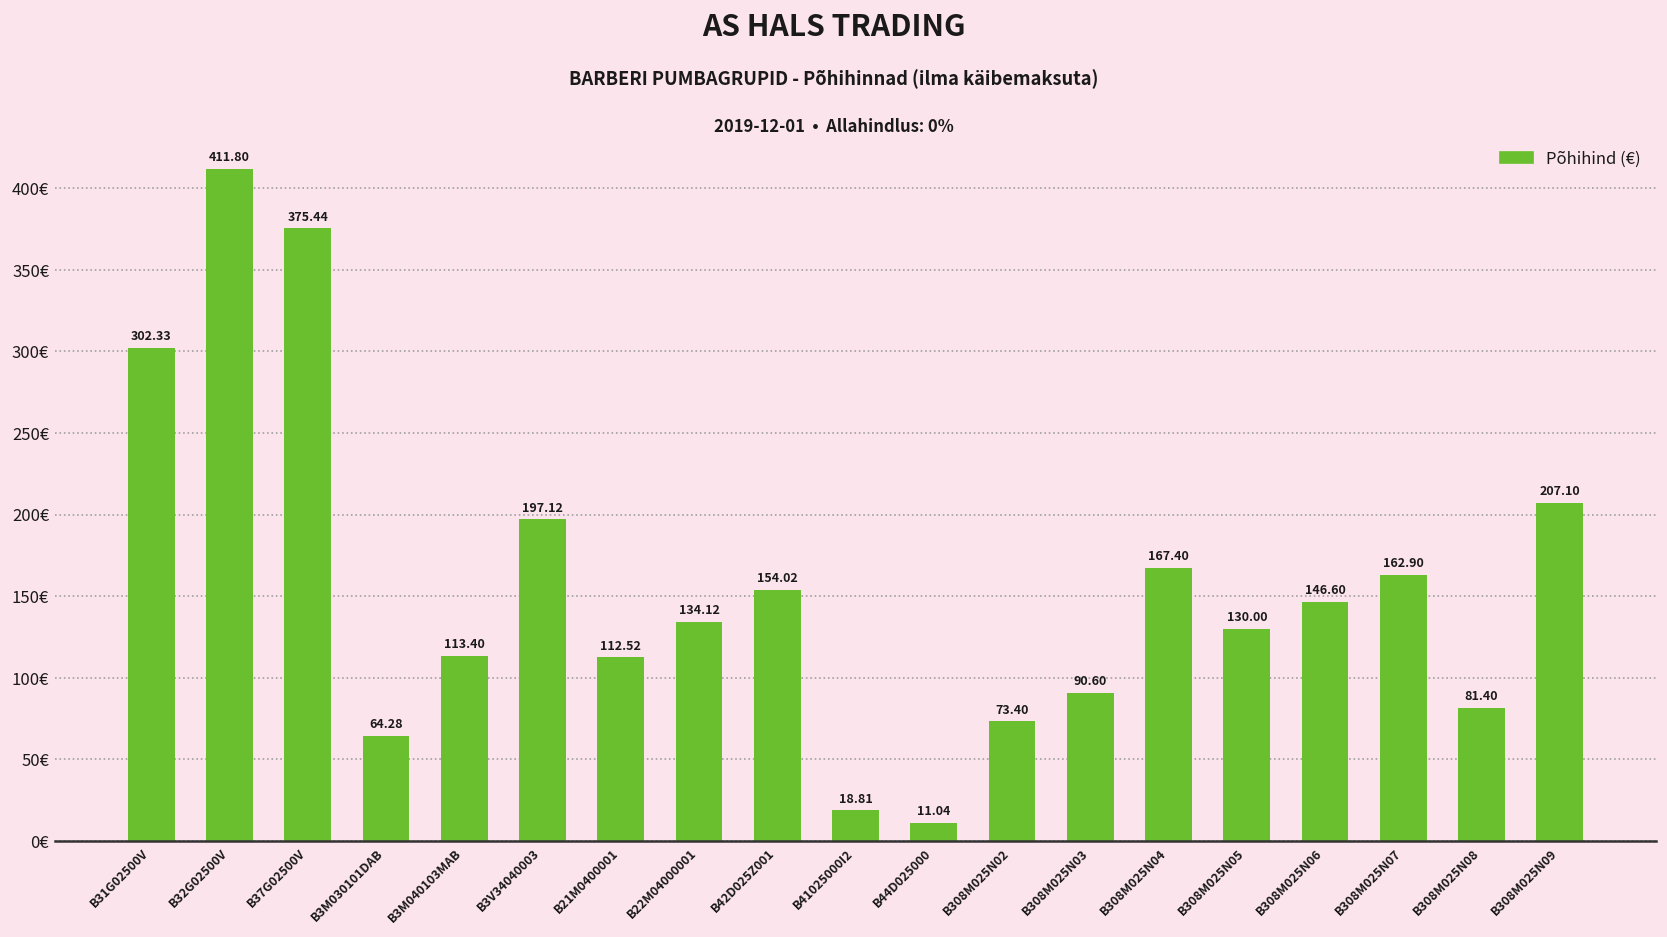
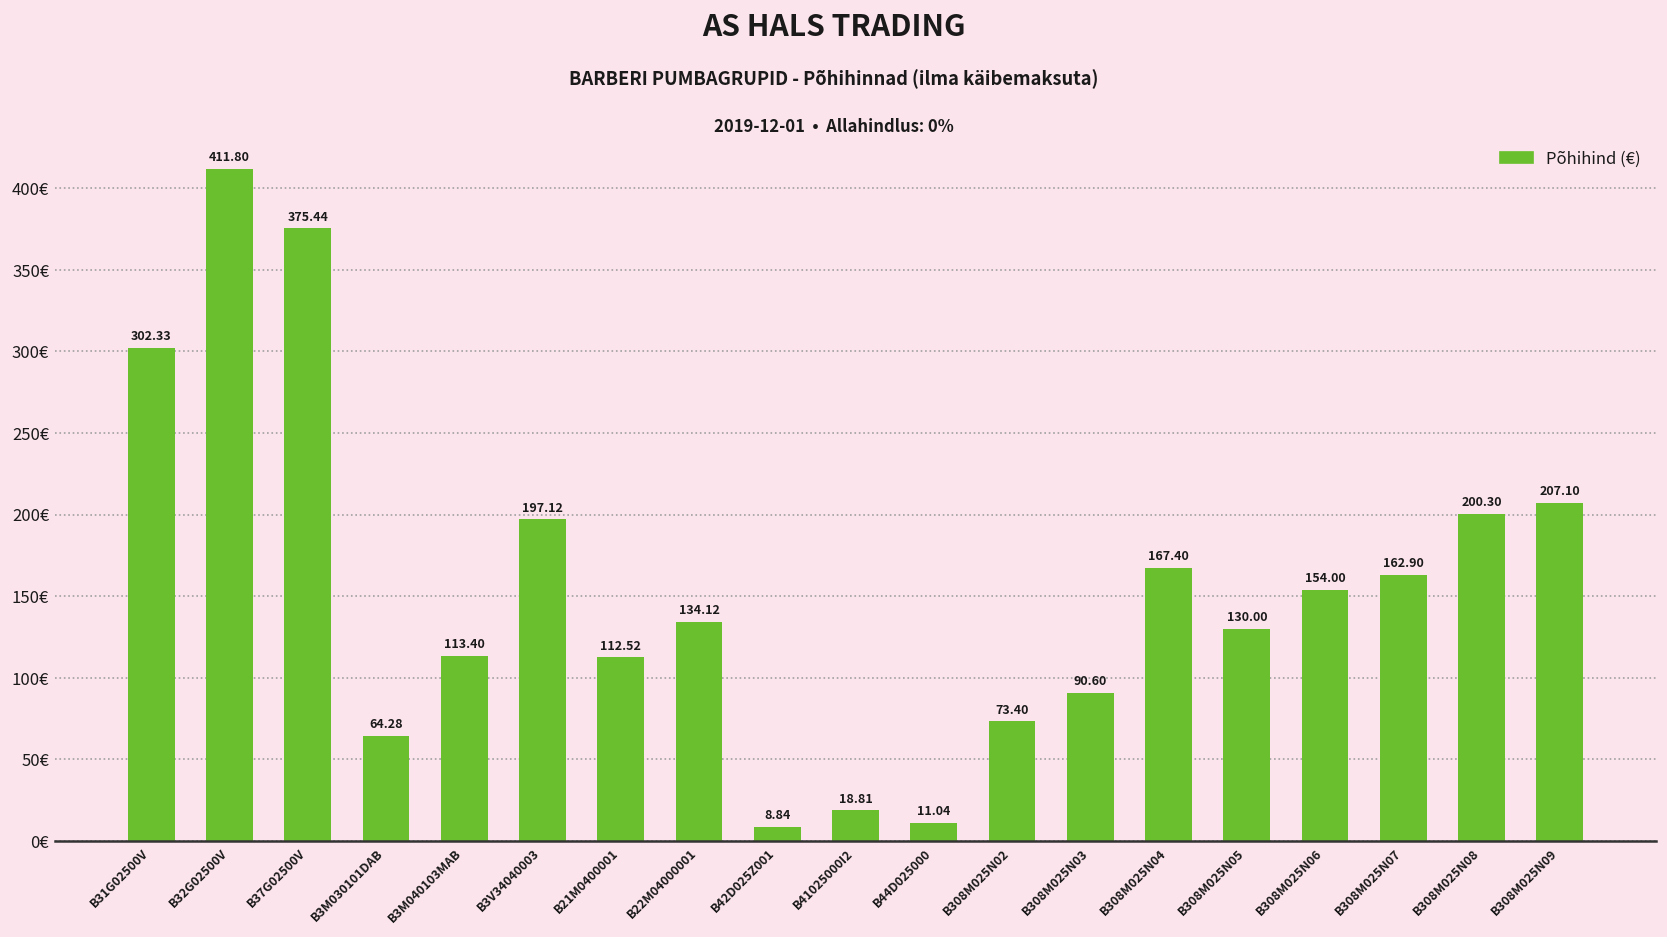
  {
    "B31G02500V": 302.33,
    "B32G02500V": 411.80,
    "B37G02500V": 375.44,
    "B3M030101DAB": 64.28,
    "B3M040103MAB": 113.40,
    "B3V34040003": 197.12,
    "B21M0400001": 112.52,
    "B22M04000001": 134.12,
-   "B42D025Z001": 154.02,
+   "B42D025Z001": 8.84,
    "B41025000I2": 18.81,
    "B44D025000": 11.04,
    "B308M025N02": 73.40,
    "B308M025N03": 90.60,
    "B308M025N04": 167.40,
    "B308M025N05": 130.00,
-   "B308M025N06": 146.60,
+   "B308M025N06": 154.00,
    "B308M025N07": 162.90,
-   "B308M025N08": 81.40,
+   "B308M025N08": 200.30,
    "B308M025N09": 207.10
  }
